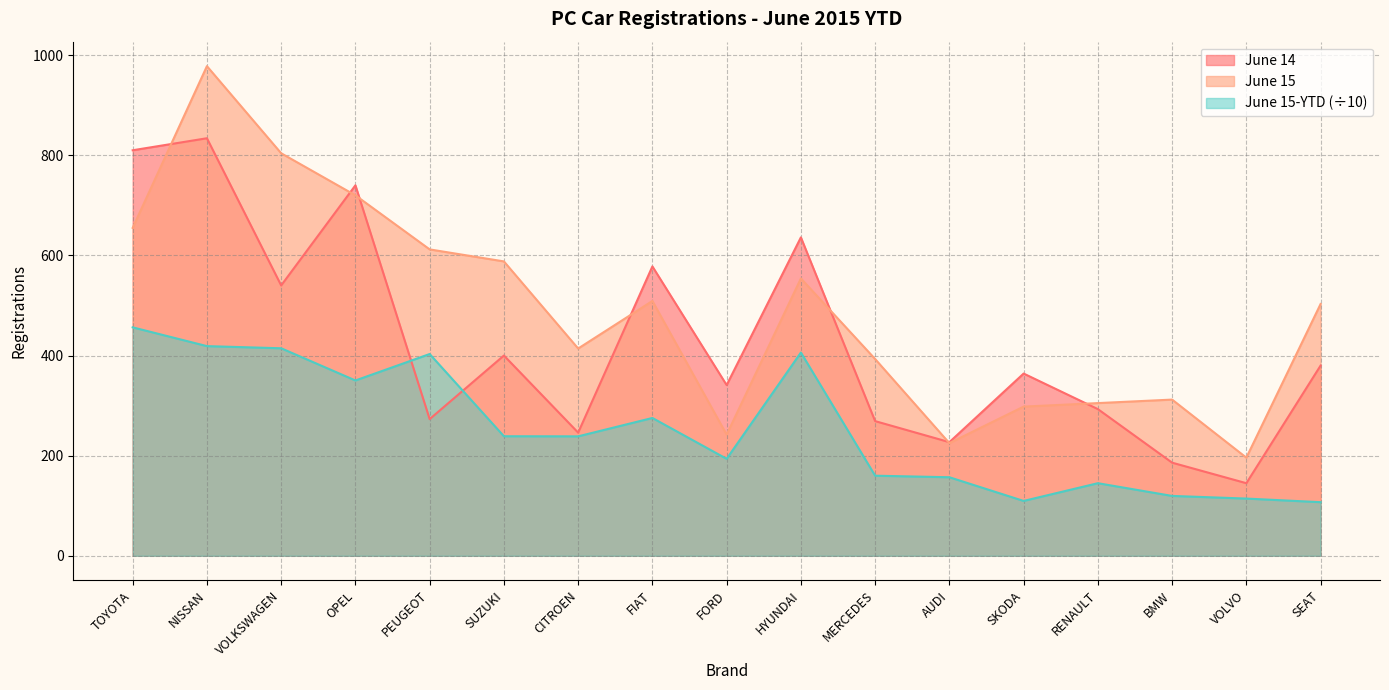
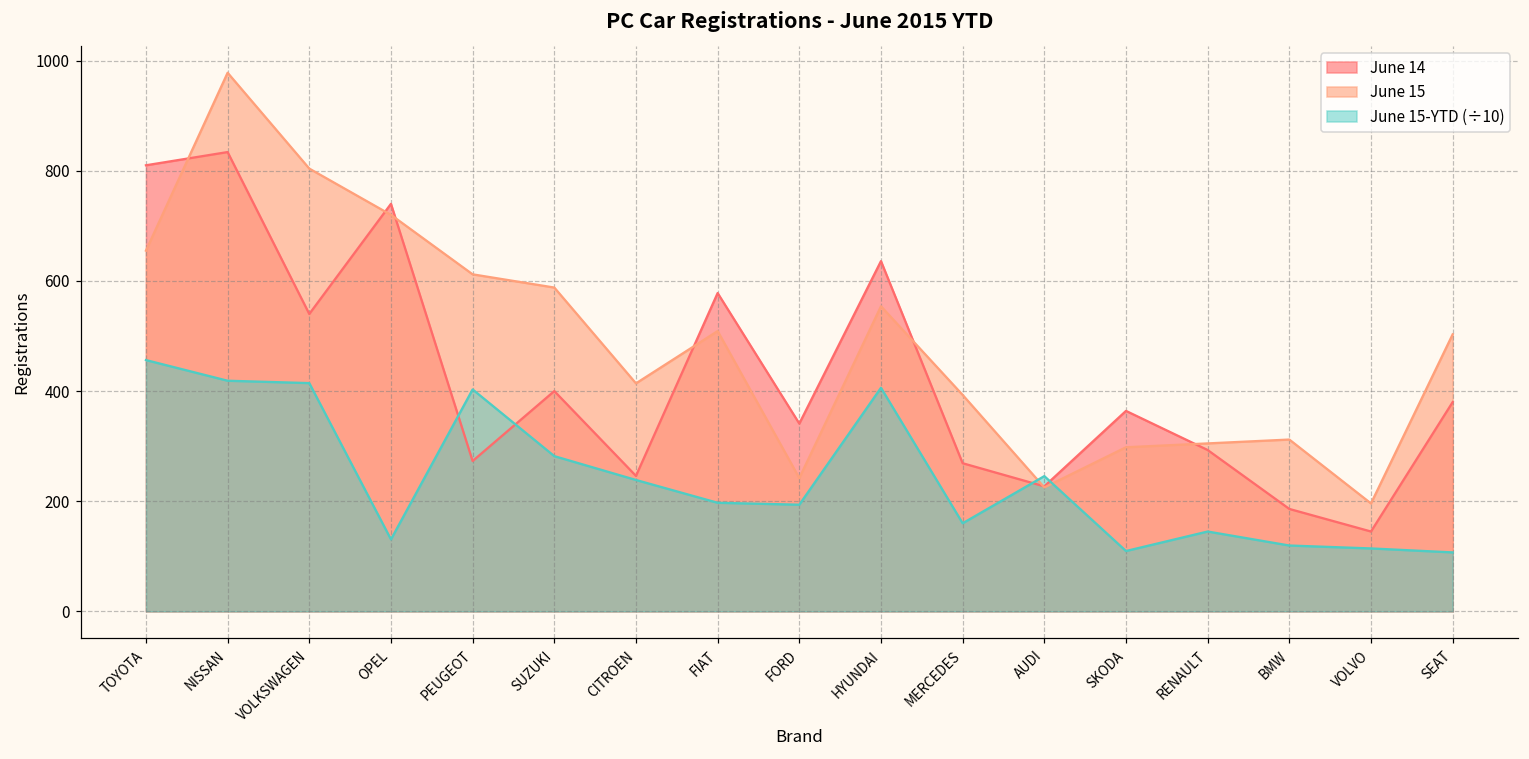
  {
    "June 15-YTD (÷10)": {
      "TOYOTA": 460,
      "NISSAN": 420,
      "VOLKSWAGEN": 410,
-     "OPEL": 350,
+     "OPEL": 130,
      "PEUGEOT": 400,
-     "SUZUKI": 240,
+     "SUZUKI": 280,
      "CITROEN": 240,
-     "FIAT": 280,
+     "FIAT": 200,
      "FORD": 190,
      "HYUNDAI": 410,
      "MERCEDES": 160,
-     "AUDI": 160,
+     "AUDI": 250,
      "SKODA": 110,
      "RENAULT": 150,
      "BMW": 120,
      "VOLVO": 110,
      "SEAT": 110
    }
  }
